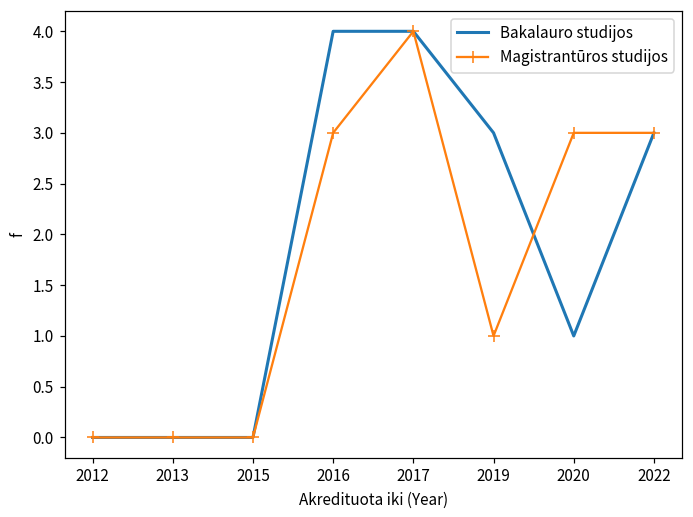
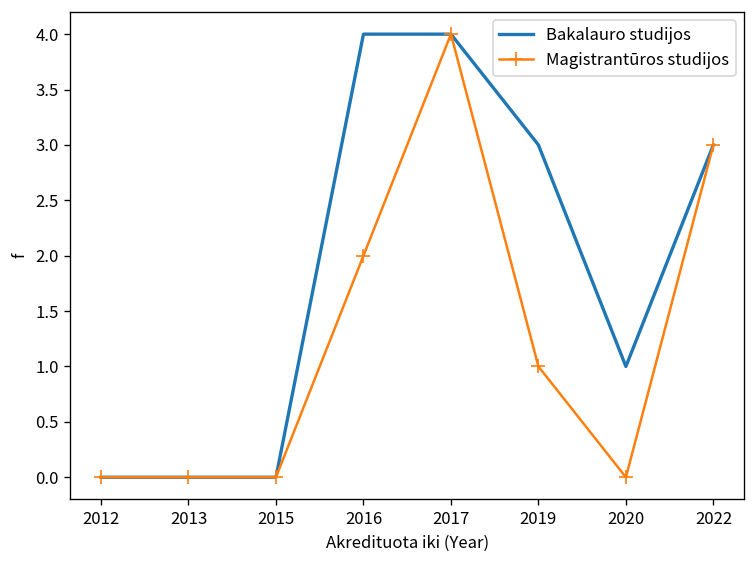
  {
    "Bakalauro studijos": {
      "2016": 4,
      "2019": 3,
      "2020": 1
    },
    "Magistrantūros studijos": {
-     "2016": 3,
+     "2016": 2,
      "2019": 1,
-     "2020": 3
+     "2020": 0
    }
  }
